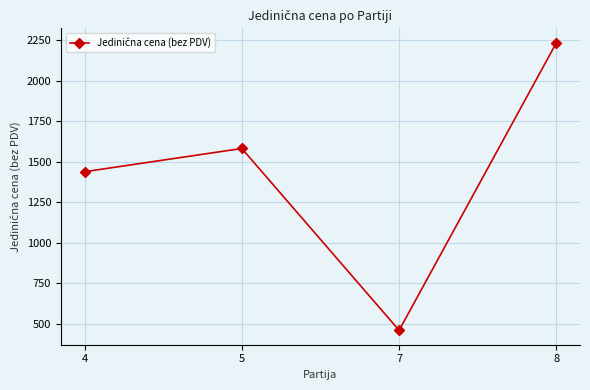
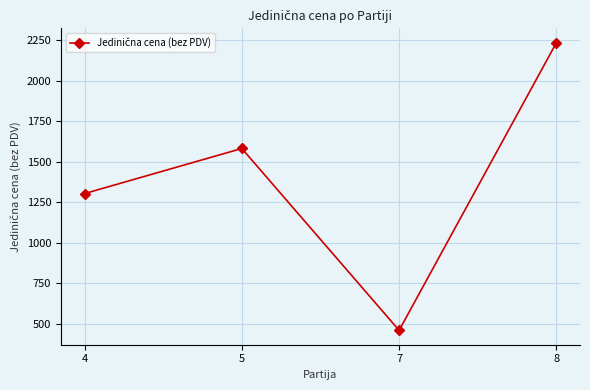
  {
-   "4": 1440,
+   "4": 1300,
    "5": 1580,
    "7": 460,
    "8": 2240
  }
